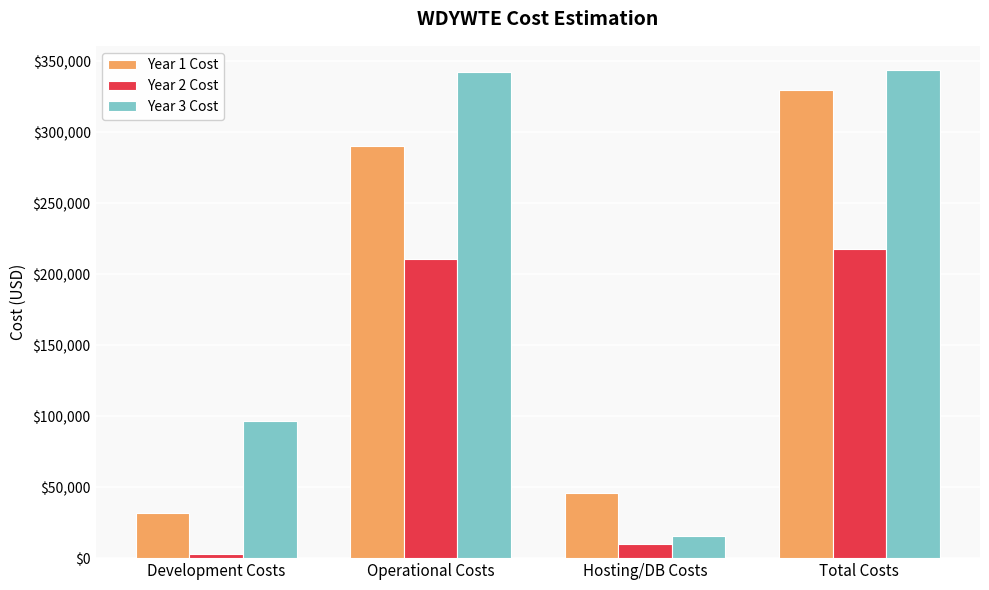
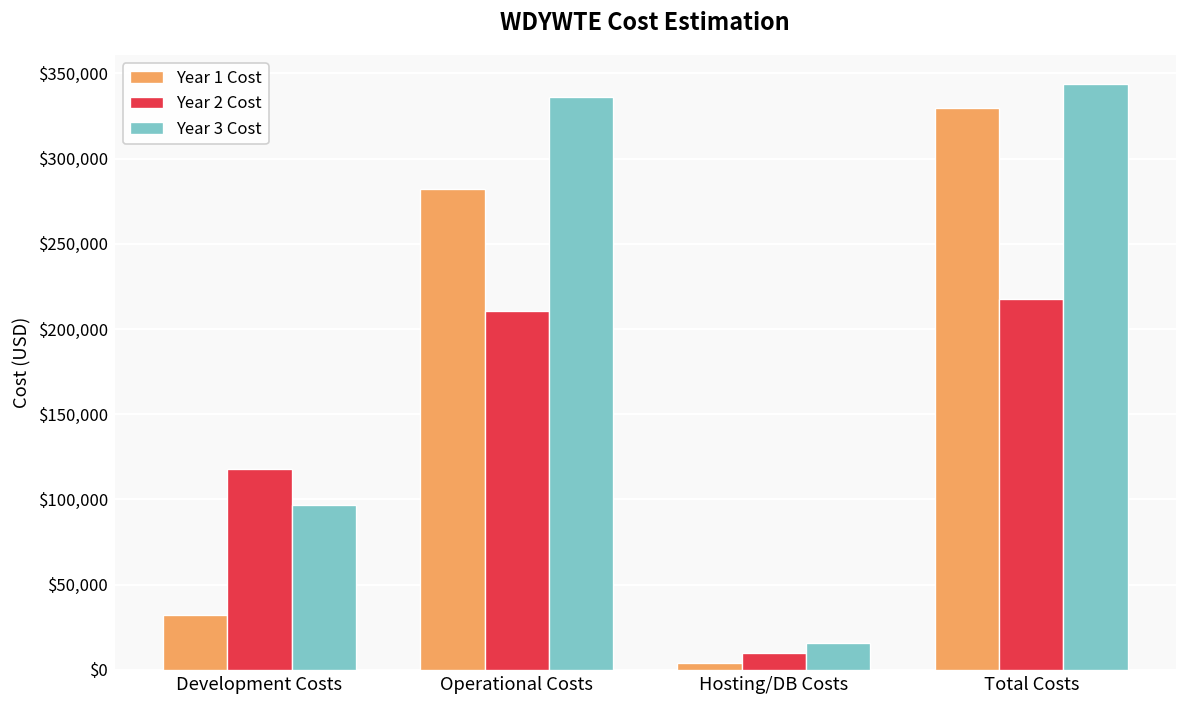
  {
    "Year 1 Cost": {
      "Development Costs": "$32,000",
-     "Operational Costs": "$290,000",
-     "Hosting/DB Costs": "$46,000",
+     "Operational Costs": "$282,000",
+     "Hosting/DB Costs": "$4,000",
      "Total Costs": "$330,000"
    },
    "Year 2 Cost": {
-     "Development Costs": "$3,000",
+     "Development Costs": "$118,000",
      "Operational Costs": "$211,000",
      "Hosting/DB Costs": "$10,000",
      "Total Costs": "$218,000"
    },
    "Year 3 Cost": {
      "Development Costs": "$97,000",
-     "Operational Costs": "$342,000",
+     "Operational Costs": "$336,000",
      "Hosting/DB Costs": "$16,000",
      "Total Costs": "$344,000"
    }
  }
